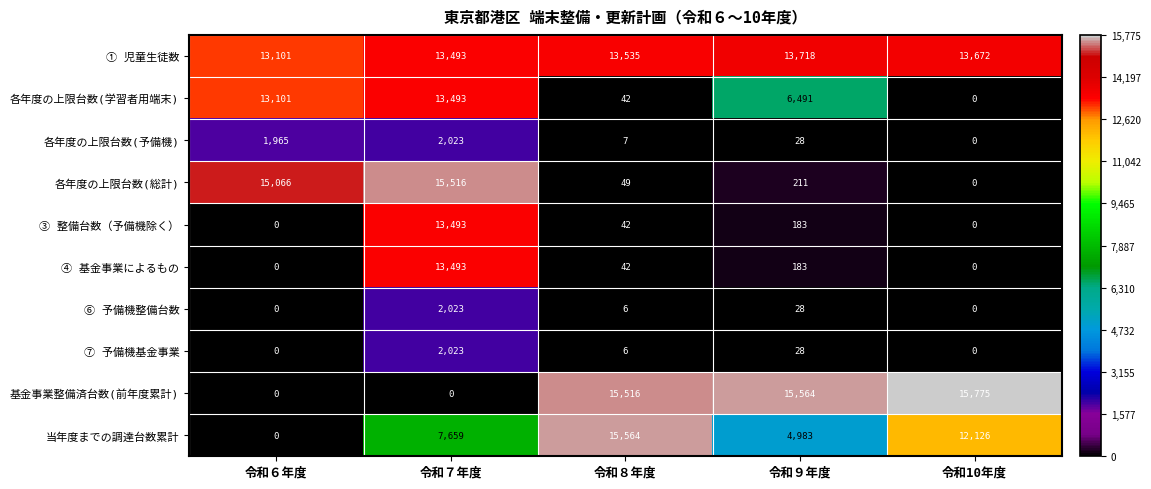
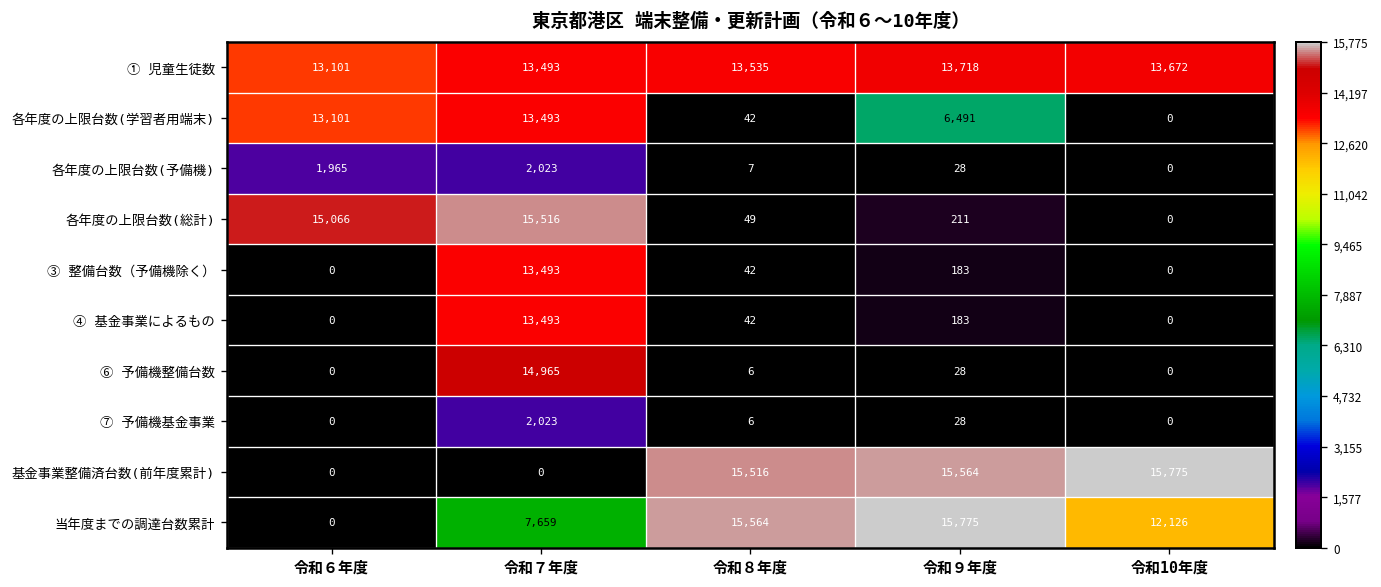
  {
    "① 児童生徒数": {
      "令和６年度": "13,101",
      "令和７年度": "13,493",
      "令和８年度": "13,535",
      "令和９年度": "13,718",
      "令和10年度": "13,672"
    },
    "各年度の上限台数(学習者用端末)": {
      "令和６年度": "13,101",
      "令和７年度": "13,493",
      "令和８年度": "42",
      "令和９年度": "6,491",
      "令和10年度": "0"
    },
    "各年度の上限台数(予備機)": {
      "令和６年度": "1,965",
      "令和７年度": "2,023",
      "令和８年度": "7",
      "令和９年度": "28",
      "令和10年度": "0"
    },
    "各年度の上限台数(総計)": {
      "令和６年度": "15,066",
      "令和７年度": "15,516",
      "令和８年度": "49",
      "令和９年度": "211",
      "令和10年度": "0"
    },
    "③ 整備台数（予備機除く）": {
      "令和６年度": "0",
      "令和７年度": "13,493",
      "令和８年度": "42",
      "令和９年度": "183",
      "令和10年度": "0"
    },
    "④ 基金事業によるもの": {
      "令和６年度": "0",
      "令和７年度": "13,493",
      "令和８年度": "42",
      "令和９年度": "183",
      "令和10年度": "0"
    },
    "⑥ 予備機整備台数": {
      "令和６年度": "0",
-     "令和７年度": "2,023",
+     "令和７年度": "14,965",
      "令和８年度": "6",
      "令和９年度": "28",
      "令和10年度": "0"
    },
    "⑦ 予備機基金事業": {
      "令和６年度": "0",
      "令和７年度": "2,023",
      "令和８年度": "6",
      "令和９年度": "28",
      "令和10年度": "0"
    },
    "基金事業整備済台数(前年度累計)": {
      "令和６年度": "0",
      "令和７年度": "0",
      "令和８年度": "15,516",
      "令和９年度": "15,564",
      "令和10年度": "15,775"
    },
    "当年度までの調達台数累計": {
      "令和６年度": "0",
      "令和７年度": "7,659",
      "令和８年度": "15,564",
-     "令和９年度": "4,983",
+     "令和９年度": "15,775",
      "令和10年度": "12,126"
    }
  }
